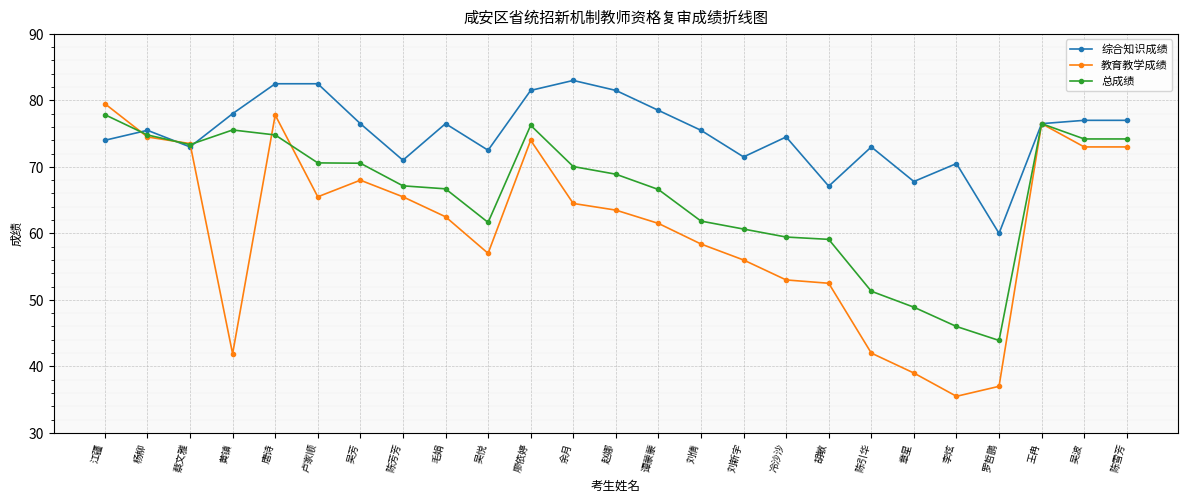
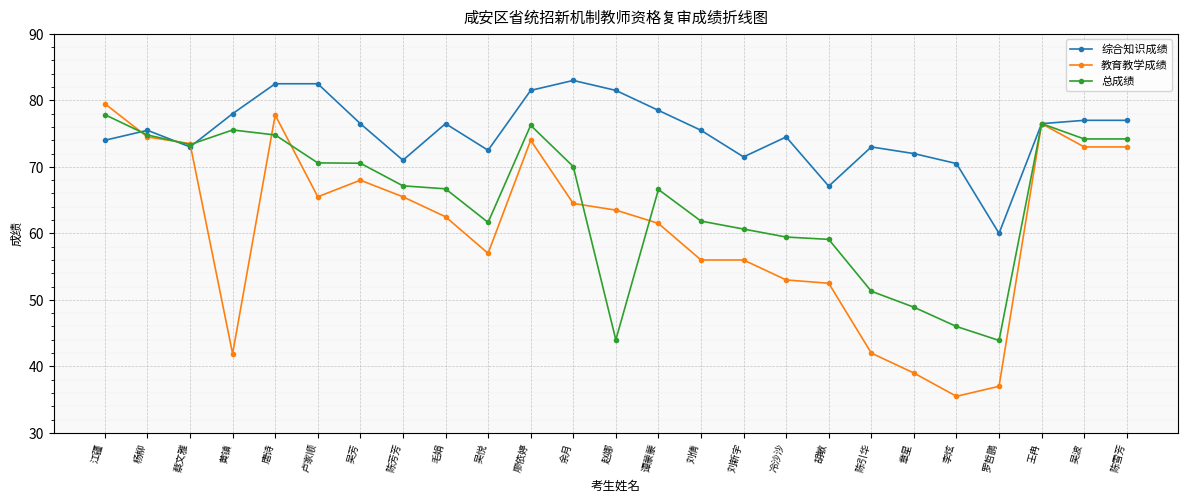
  {
    "综合知识成绩": {
      "江疆": 74,
      "杨柳": 76,
      "黄镇": 78,
      "唐诗": 83,
      "卢家顺": 83,
      "吴芳": 77,
      "陈芳芳": 71,
      "毛娟": 77,
      "吴悦": 73,
      "廖依婷": 82,
      "余月": 83,
      "赵娜": 82,
      "谭蒙蒙": 79,
      "刘倩": 76,
      "刘新宇": 72,
      "冷沙沙": 75,
      "胡敏": 67,
      "陈引华": 73,
-     "章星": 68,
+     "章星": 72,
      "李炫": 71,
      "罗哲鹏": 60,
      "吴波": 77,
      "陈雪芳": 77
    },
    "教育教学成绩": {
      "江疆": 80,
      "黄镇": 42,
      "唐诗": 78,
      "卢家顺": 66,
      "吴芳": 68,
      "陈芳芳": 66,
      "毛娟": 63,
      "吴悦": 57,
      "廖依婷": 74,
      "余月": 65,
      "赵娜": 64,
      "谭蒙蒙": 62,
-     "刘倩": 58,
+     "刘倩": 56,
      "刘新宇": 56,
      "冷沙沙": 53,
      "胡敏": 53,
      "陈引华": 42,
      "章星": 39,
      "李炫": 36,
      "罗哲鹏": 37,
      "吴波": 73,
      "陈雪芳": 73
    },
    "总成绩": {
      "江疆": 78,
      "黄镇": 76,
      "唐诗": 75,
      "卢家顺": 71,
      "吴芳": 71,
      "陈芳芳": 67,
      "毛娟": 67,
      "吴悦": 62,
      "廖依婷": 76,
      "余月": 70,
-     "赵娜": 69,
+     "赵娜": 44,
      "谭蒙蒙": 67,
      "刘倩": 62,
      "刘新宇": 61,
      "冷沙沙": 59,
      "胡敏": 59,
      "陈引华": 51,
      "章星": 49,
      "李炫": 46,
      "罗哲鹏": 44,
      "吴波": 74,
      "陈雪芳": 74
    }
  }
